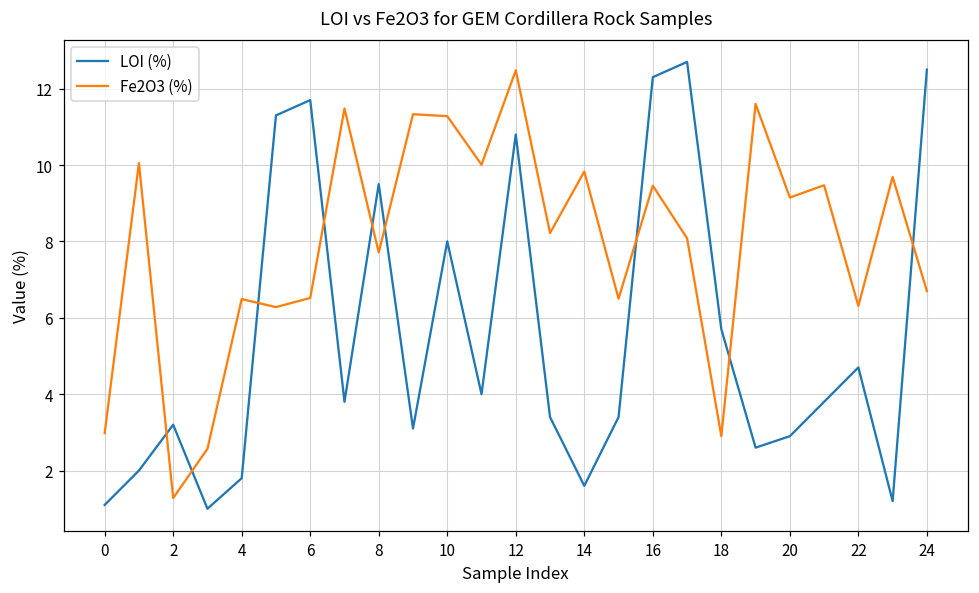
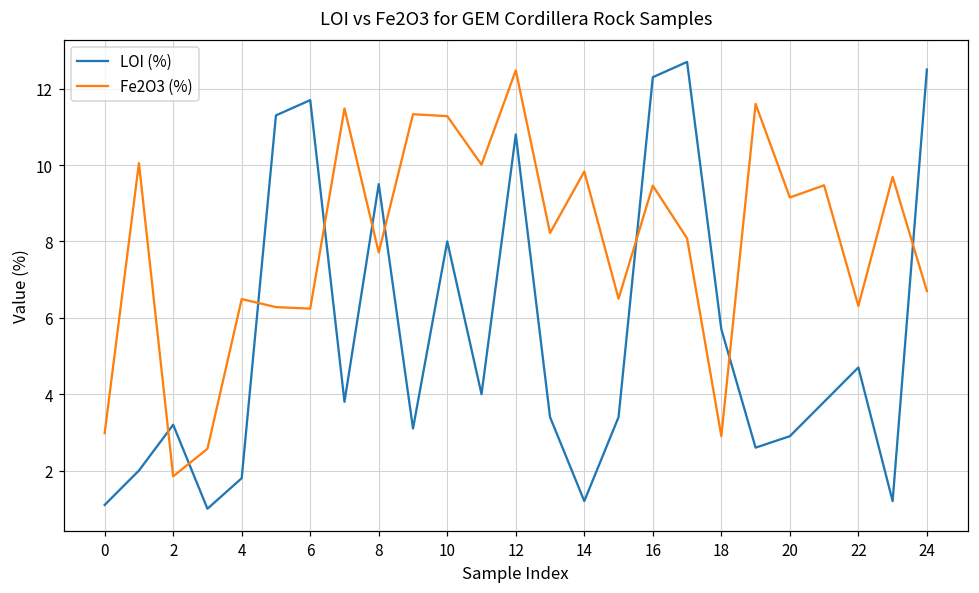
  {
    "LOI (%)": {
      "0": 1.1,
      "2": 3.2,
      "4": 1.8,
      "6": 11.7,
      "8": 9.5,
      "10": 8.0,
      "12": 10.8,
-     "14": 1.6,
+     "14": 1.2,
      "16": 12.3,
      "18": 5.7,
      "20": 2.9,
      "22": 4.7,
      "24": 12.5
    },
    "Fe2O3 (%)": {
      "0": 3.0,
-     "2": 1.3,
+     "2": 1.9,
      "4": 6.5,
-     "6": 6.5,
+     "6": 6.2,
      "8": 7.7,
      "10": 11.3,
      "12": 12.5,
      "14": 9.8,
      "16": 9.5,
      "18": 2.9,
      "20": 9.2,
      "22": 6.3,
      "24": 6.7
    }
  }
